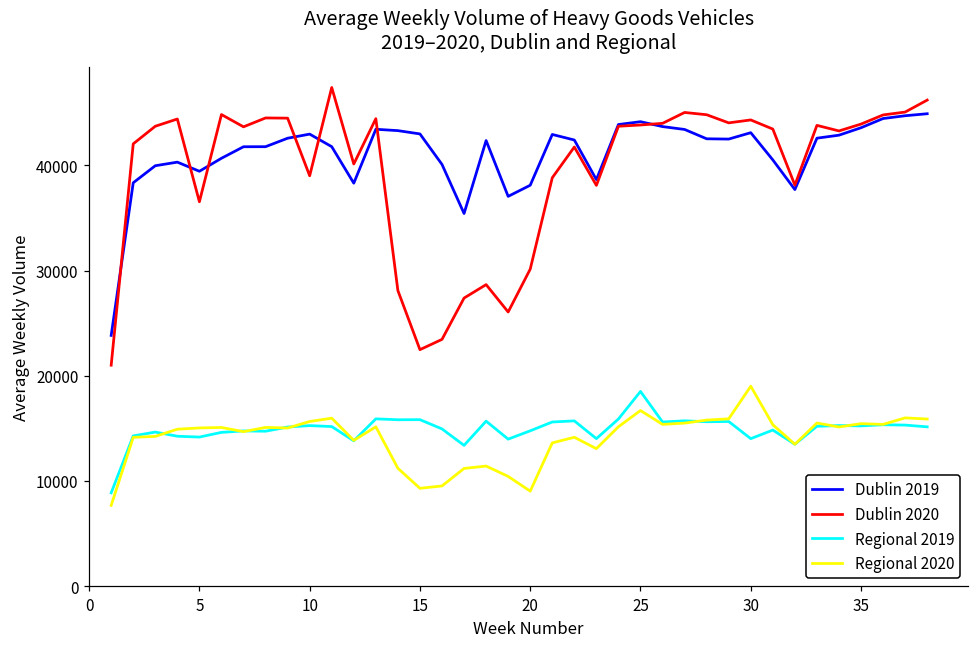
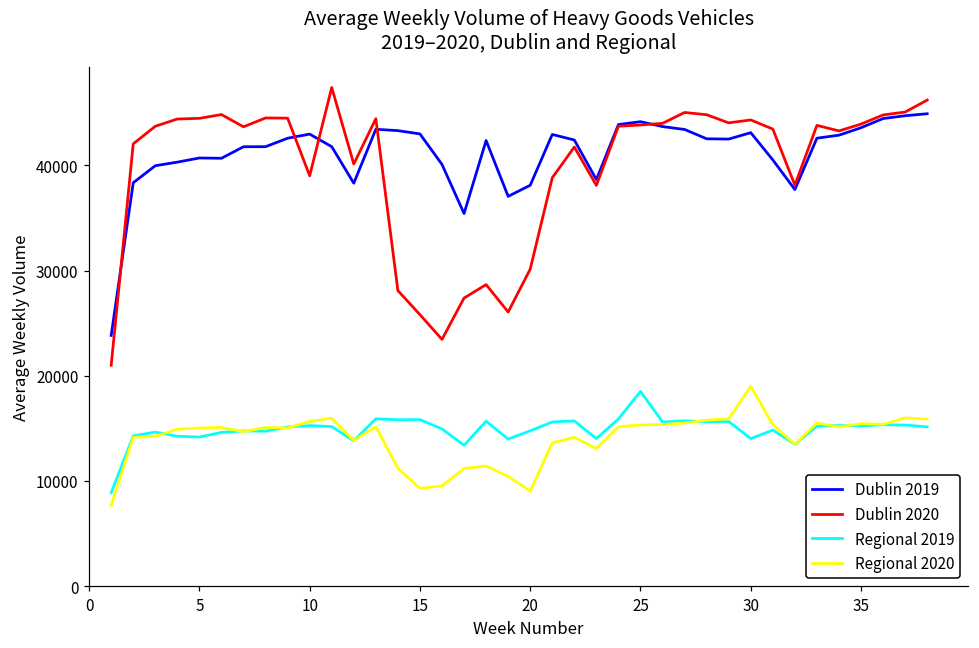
  {
    "Dublin 2019": {
-     "5": 39000,
+     "5": 41000,
      "10": 43000,
      "15": 43000,
      "20": 38000,
      "25": 44000,
      "30": 43000,
      "35": 44000
    },
    "Dublin 2020": {
-     "5": 37000,
+     "5": 44000,
      "10": 39000,
-     "15": 22000,
+     "15": 26000,
      "20": 30000,
      "25": 44000,
      "30": 44000,
      "35": 44000
    },
    "Regional 2019": {
      "5": 14000,
      "10": 15000,
      "15": 16000,
      "20": 15000,
      "25": 19000,
      "30": 14000
    },
    "Regional 2020": {
      "5": 15000,
      "10": 16000,
      "15": 9000,
      "20": 9000,
-     "25": 17000,
+     "25": 15000,
      "30": 19000
    }
  }
